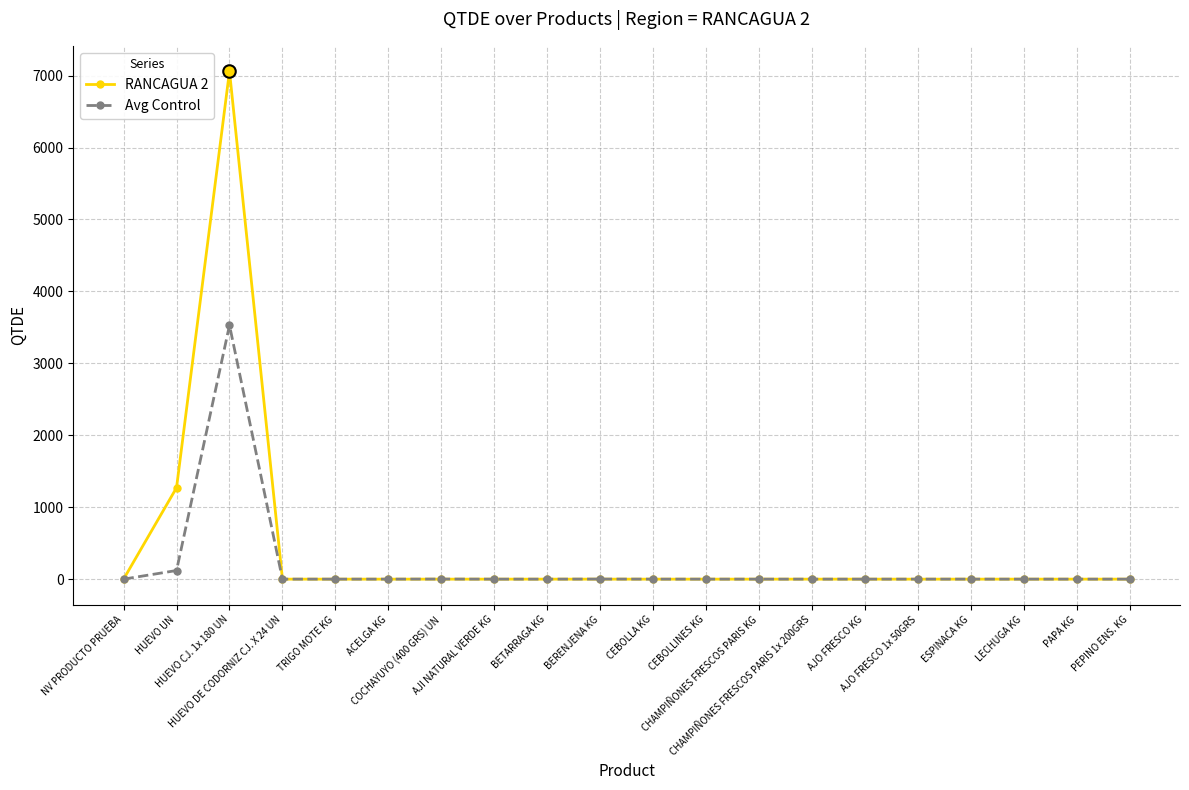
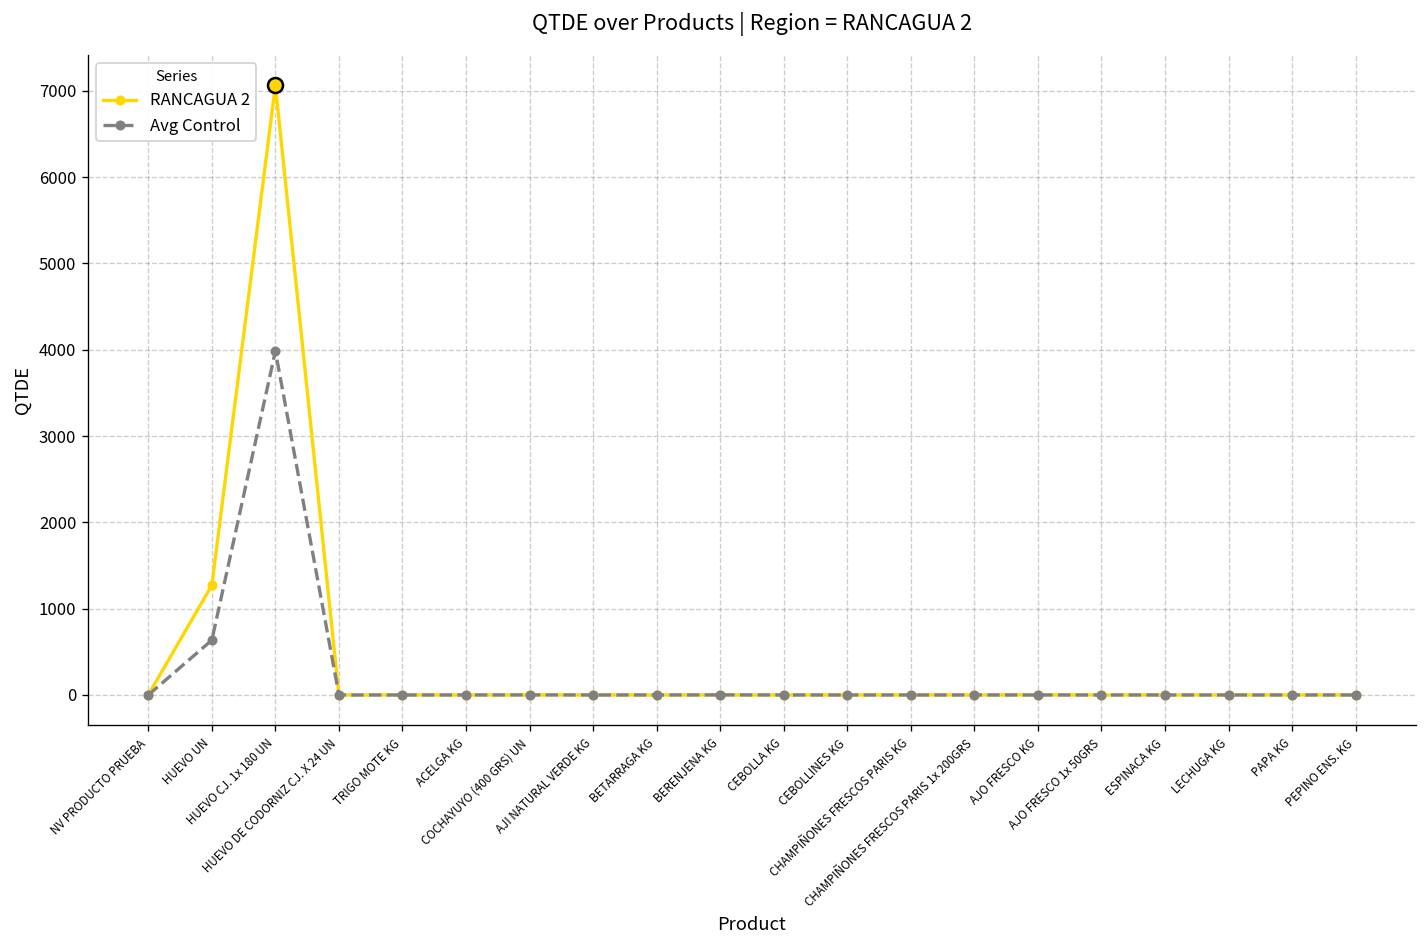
  {
    "Avg Control": {
-     "HUEVO UN": 100,
-     "HUEVO CJ. 1x 180 UN": 3500
+     "HUEVO UN": 600,
+     "HUEVO CJ. 1x 180 UN": 4000
    }
  }
